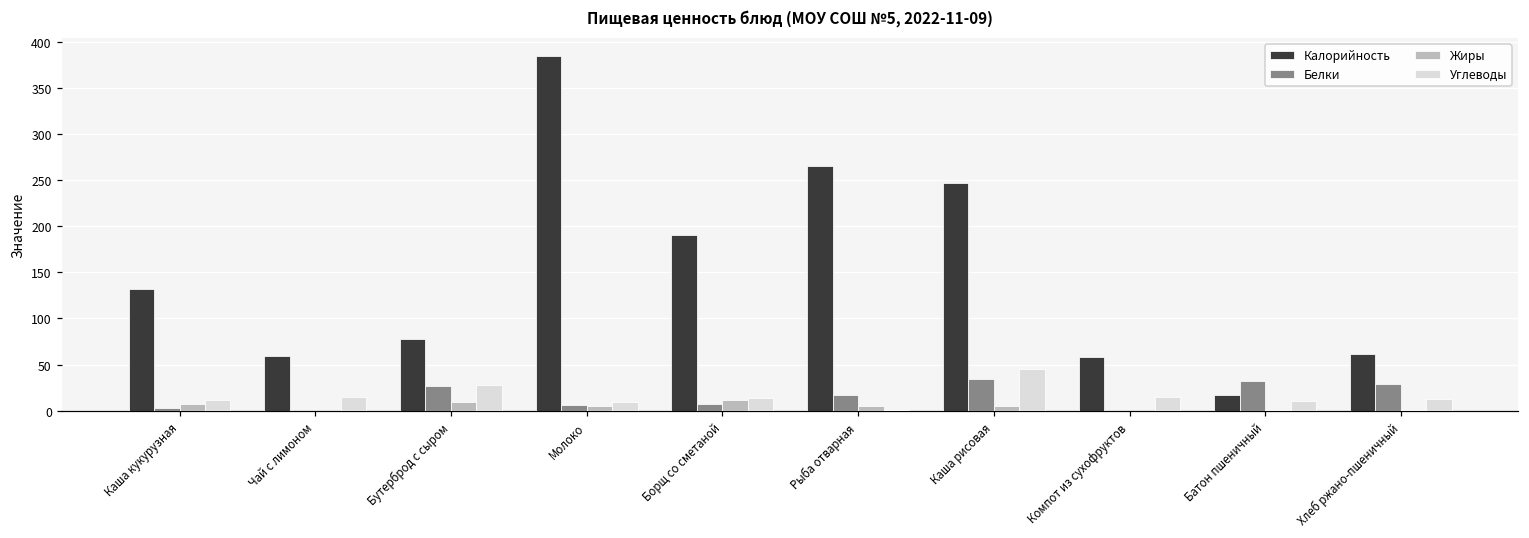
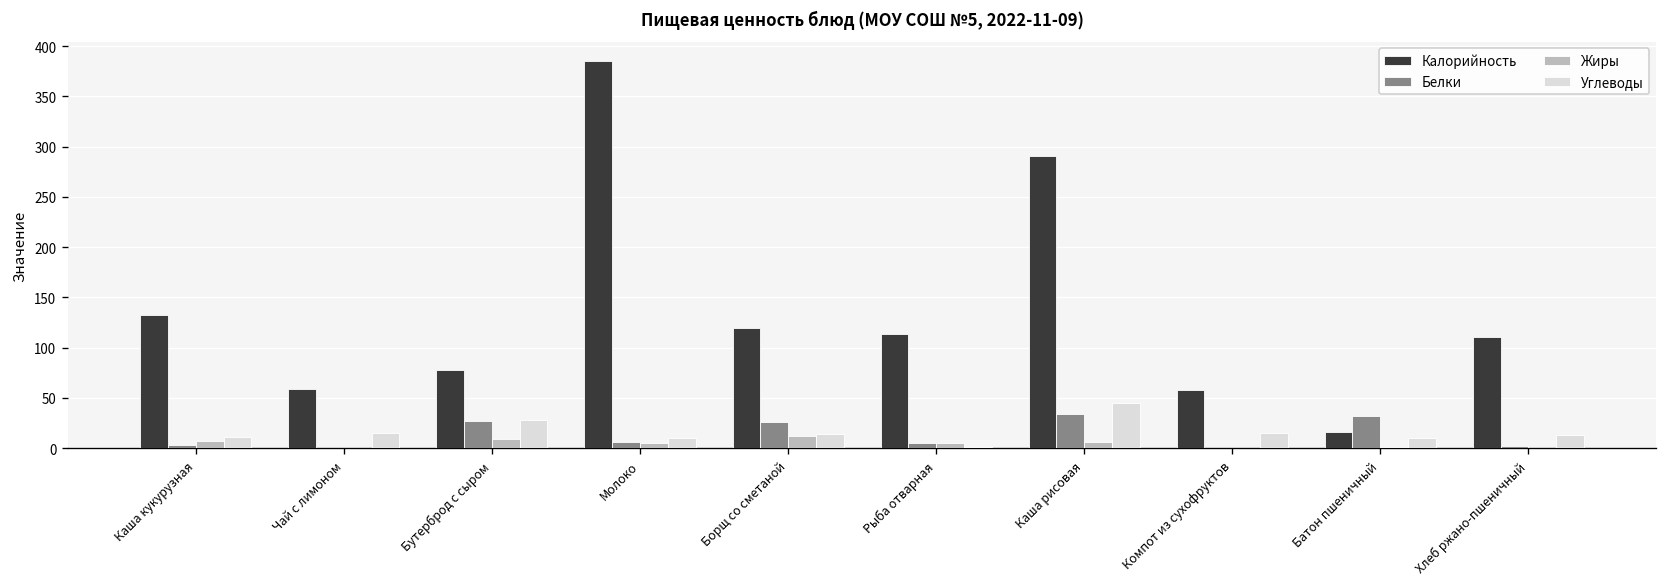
  {
    "Калорийность": {
      "Каша кукурузная": 130,
      "Чай с лимоном": 60,
      "Бутерброд с сыром": 80,
      "Молоко": 390,
-     "Борщ со сметаной": 190,
-     "Рыба отварная": 270,
-     "Каша рисовая": 250,
+     "Борщ со сметаной": 120,
+     "Рыба отварная": 110,
+     "Каша рисовая": 290,
      "Компот из сухофруктов": 60,
      "Батон пшеничный": 20,
-     "Хлеб ржано-пшеничный": 60
+     "Хлеб ржано-пшеничный": 110
    },
    "Белки": {
      "Чай с лимоном": 0,
      "Бутерброд с сыром": 30,
      "Молоко": 10,
-     "Борщ со сметаной": 10,
-     "Рыба отварная": 20,
+     "Борщ со сметаной": 30,
+     "Рыба отварная": 0,
      "Каша рисовая": 30,
      "Компот из сухофруктов": 0,
      "Батон пшеничный": 30,
-     "Хлеб ржано-пшеничный": 30
+     "Хлеб ржано-пшеничный": 0
    }
  }
